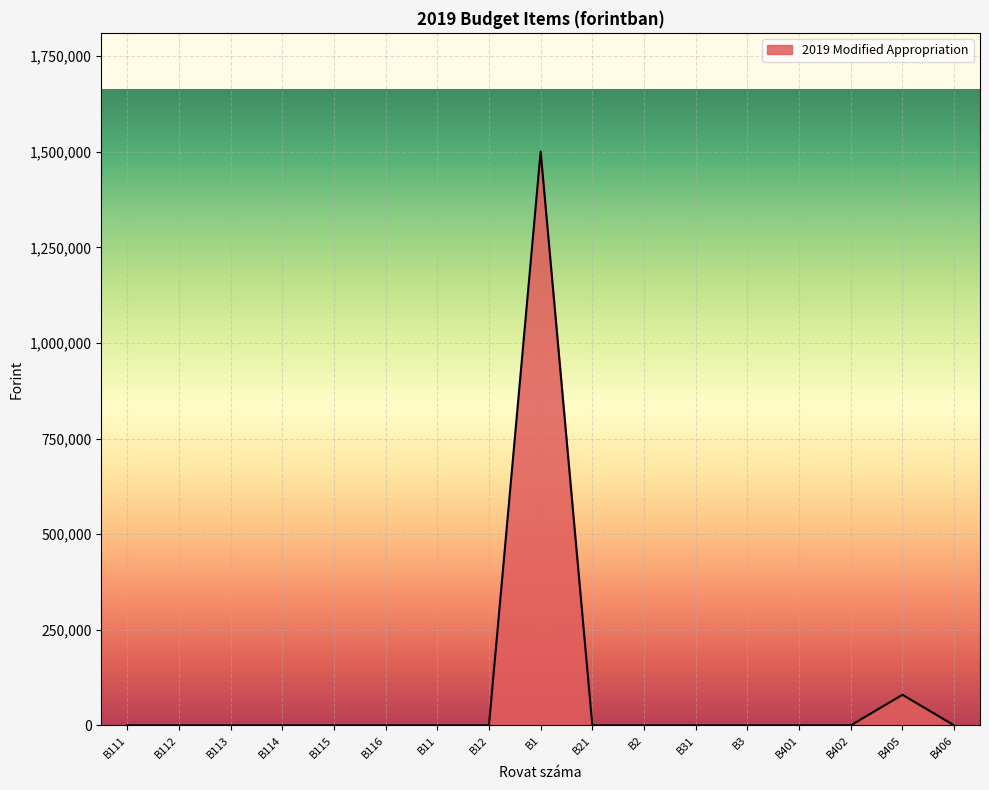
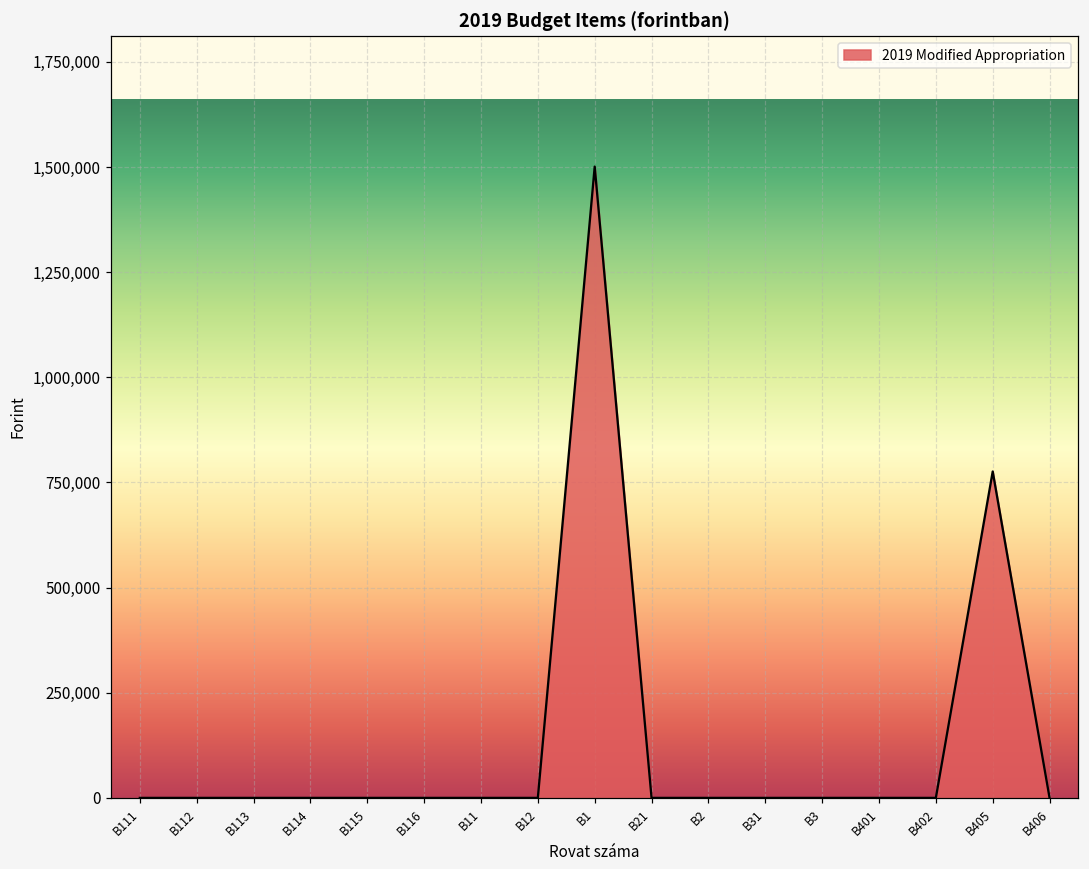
  {
    "B111": "0",
    "B112": "0",
    "B113": "0",
    "B114": "0",
    "B115": "0",
    "B116": "0",
    "B11": "0",
    "B12": "0",
    "B1": "1,500,000",
    "B21": "0",
    "B2": "0",
    "B31": "0",
    "B3": "0",
    "B401": "0",
    "B402": "0",
-   "B405": "80,000",
+   "B405": "780,000",
    "B406": "0"
  }
